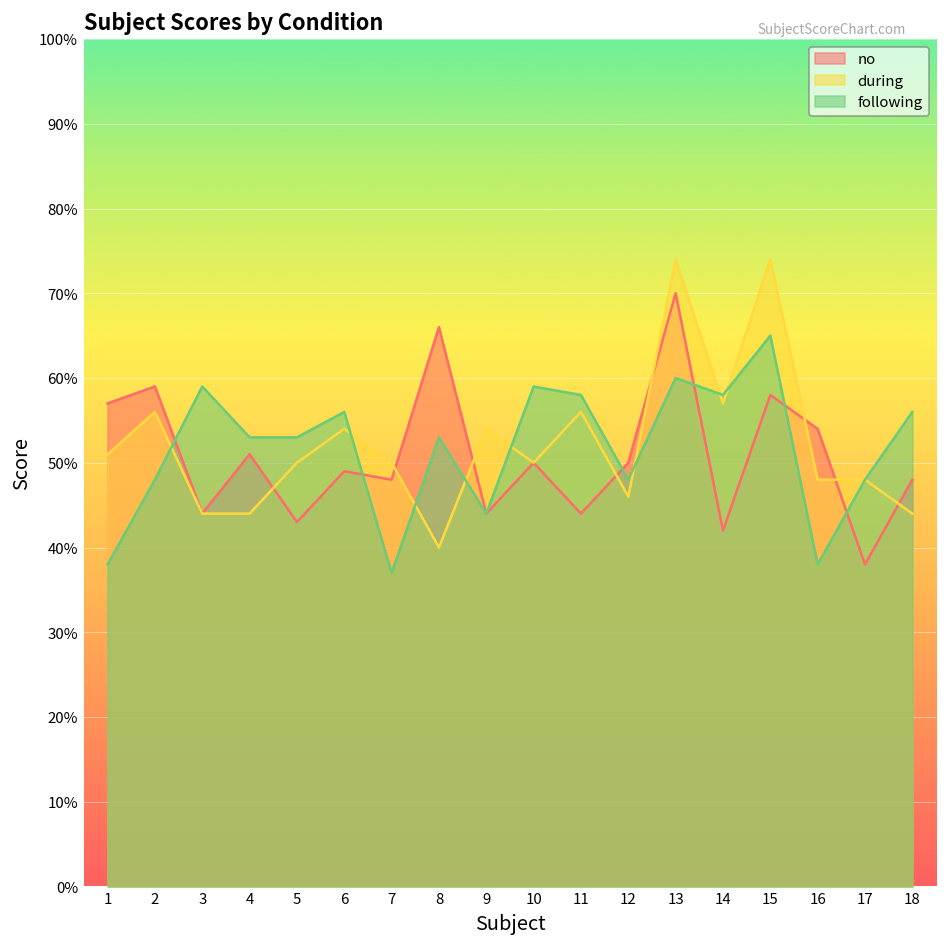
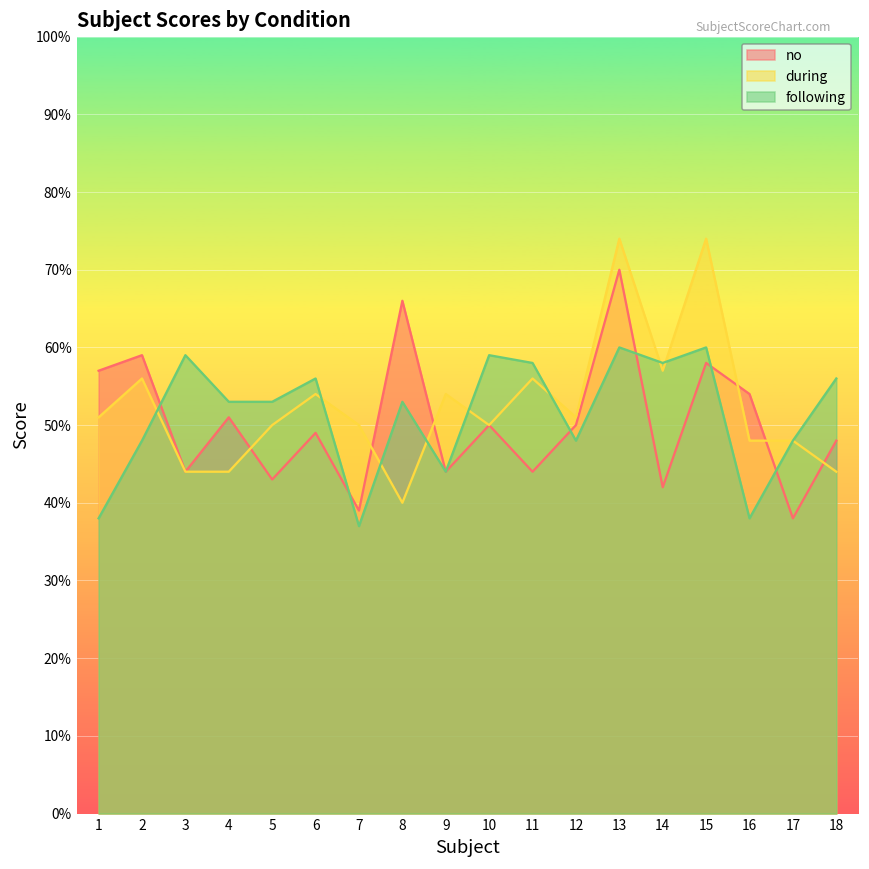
  {
    "no": {
      "1": "57%",
      "2": "59%",
      "4": "51%",
      "5": "43%",
      "6": "49%",
-     "7": "48%",
+     "7": "39%",
      "8": "66%",
      "11": "44%",
      "12": "50%",
      "13": "70%",
      "14": "42%",
      "15": "58%",
      "16": "54%",
      "17": "38%",
      "18": "48%"
    },
    "during": {
      "1": "51%",
      "2": "56%",
      "4": "44%",
      "5": "50%",
      "6": "54%",
      "7": "50%",
      "8": "40%",
      "9": "54%",
      "11": "56%",
-     "12": "46%",
+     "12": "51%",
      "13": "74%",
      "14": "57%",
      "15": "74%",
      "16": "48%",
      "18": "44%"
    },
    "following": {
      "1": "38%",
      "2": "48%",
      "3": "59%",
      "4": "53%",
      "5": "53%",
      "6": "56%",
      "7": "37%",
      "8": "53%",
      "10": "59%",
      "11": "58%",
      "12": "48%",
      "13": "60%",
      "14": "58%",
-     "15": "65%",
+     "15": "60%",
      "16": "38%",
      "18": "56%"
    }
  }
